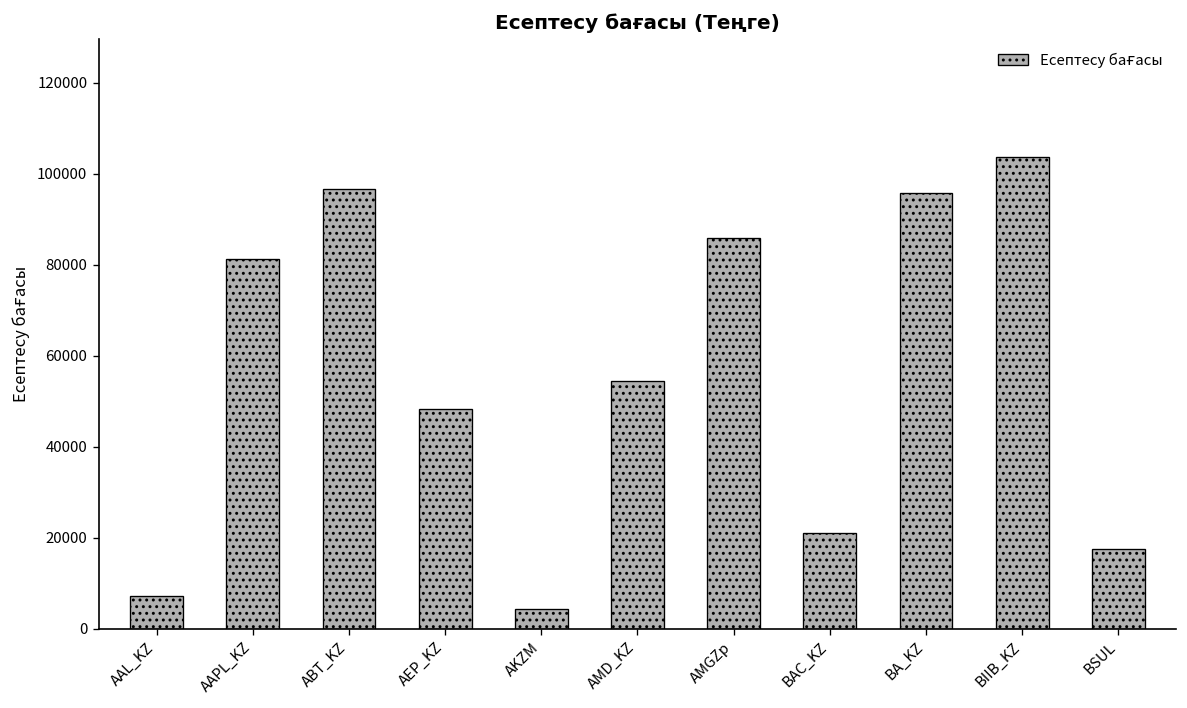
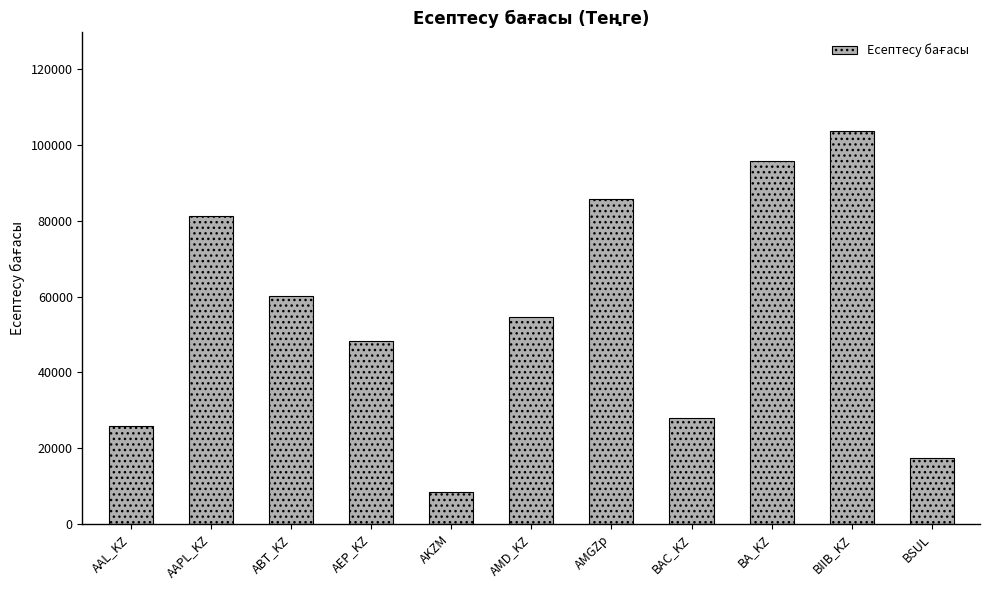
  {
-   "AAL_KZ": 7000,
+   "AAL_KZ": 26000,
    "AAPL_KZ": 81000,
-   "ABT_KZ": 97000,
+   "ABT_KZ": 60000,
    "AEP_KZ": 48000,
-   "AKZM": 4000,
+   "AKZM": 9000,
    "AMD_KZ": 55000,
    "AMGZp": 86000,
-   "BAC_KZ": 21000,
+   "BAC_KZ": 28000,
    "BA_KZ": 96000,
    "BIIB_KZ": 104000,
    "BSUL": 18000
  }
